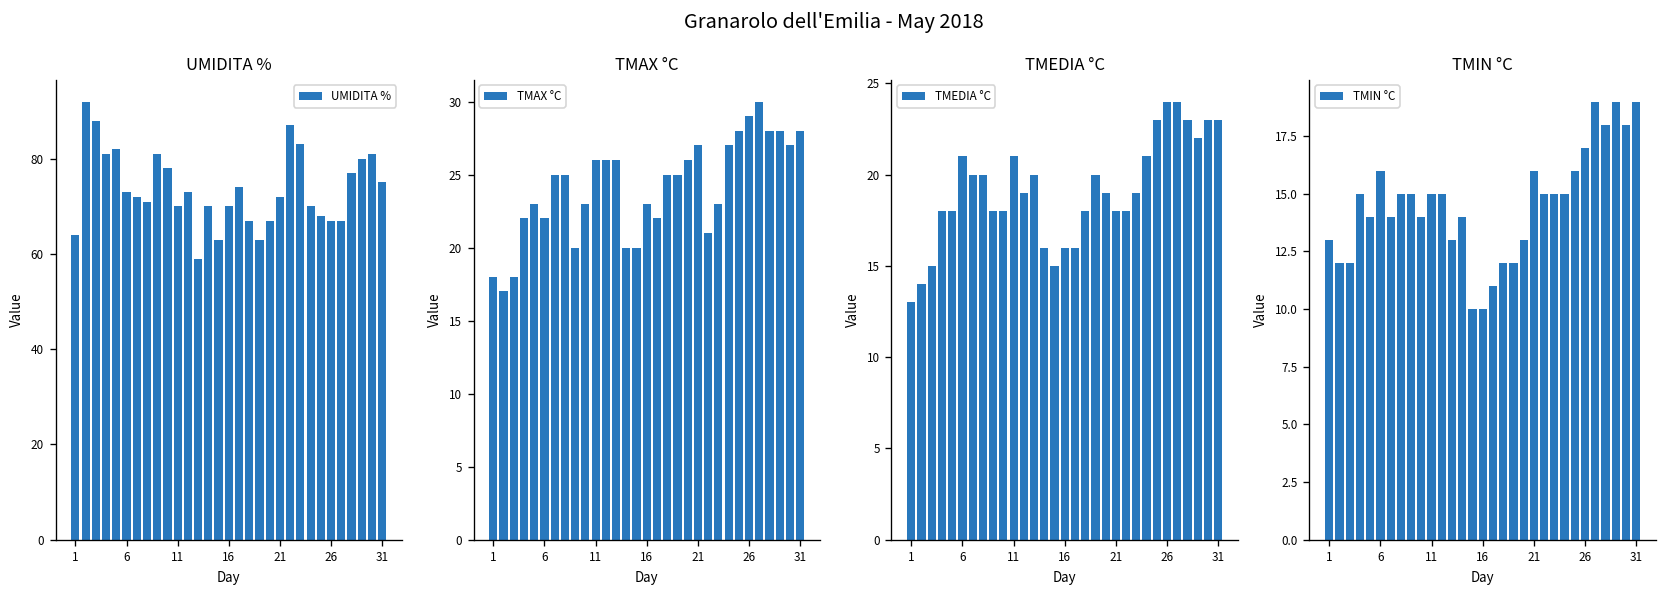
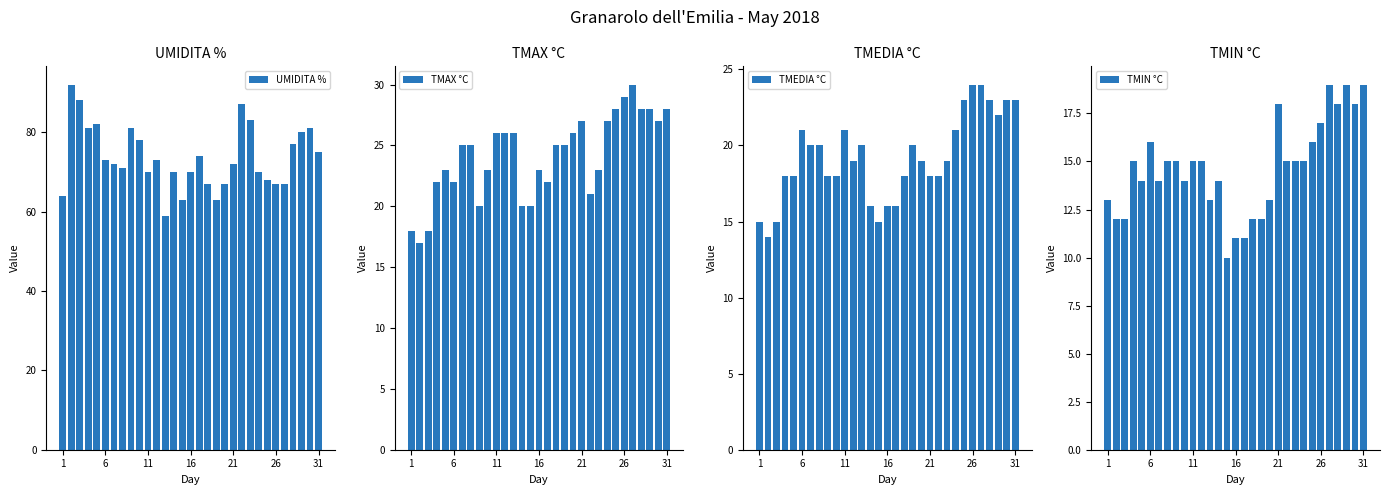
  {
    "UMIDITA %": {
      "1": 64,
      "6": 73,
      "11": 70,
      "16": 70,
      "21": 72,
      "26": 67,
      "31": 75
    },
    "TMAX °C": {
      "1": 18.0,
      "6": 22.0,
      "11": 26.0,
      "16": 23.0,
      "21": 27.0,
      "26": 29.0,
      "31": 28.0
    },
    "TMEDIA °C": {
-     "1": 13,
+     "1": 15,
      "6": 21,
      "11": 21,
      "16": 16,
      "21": 18,
      "26": 24,
      "31": 23
    },
    "TMIN °C": {
      "1": 13,
      "6": 16,
      "11": 15,
-     "16": 10,
-     "21": 16,
+     "16": 11,
+     "21": 18,
      "26": 17,
      "31": 19
    }
  }
